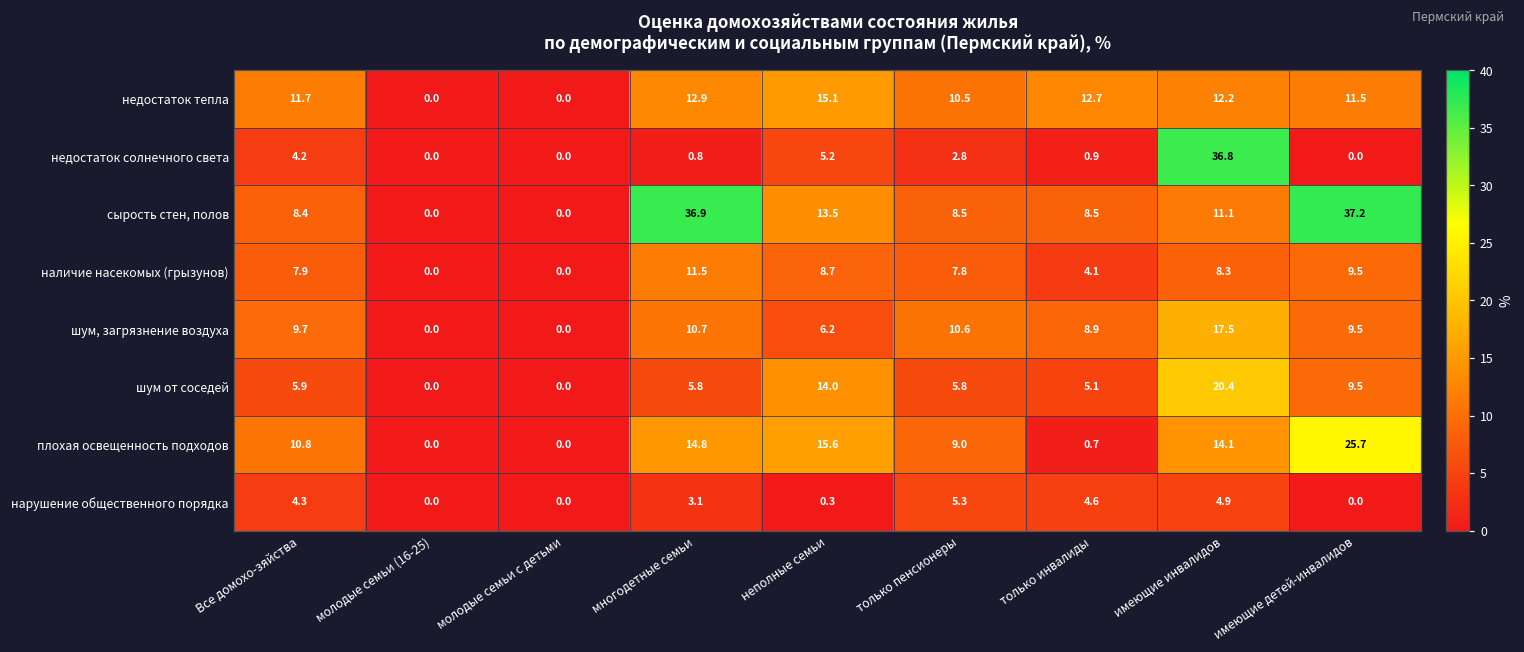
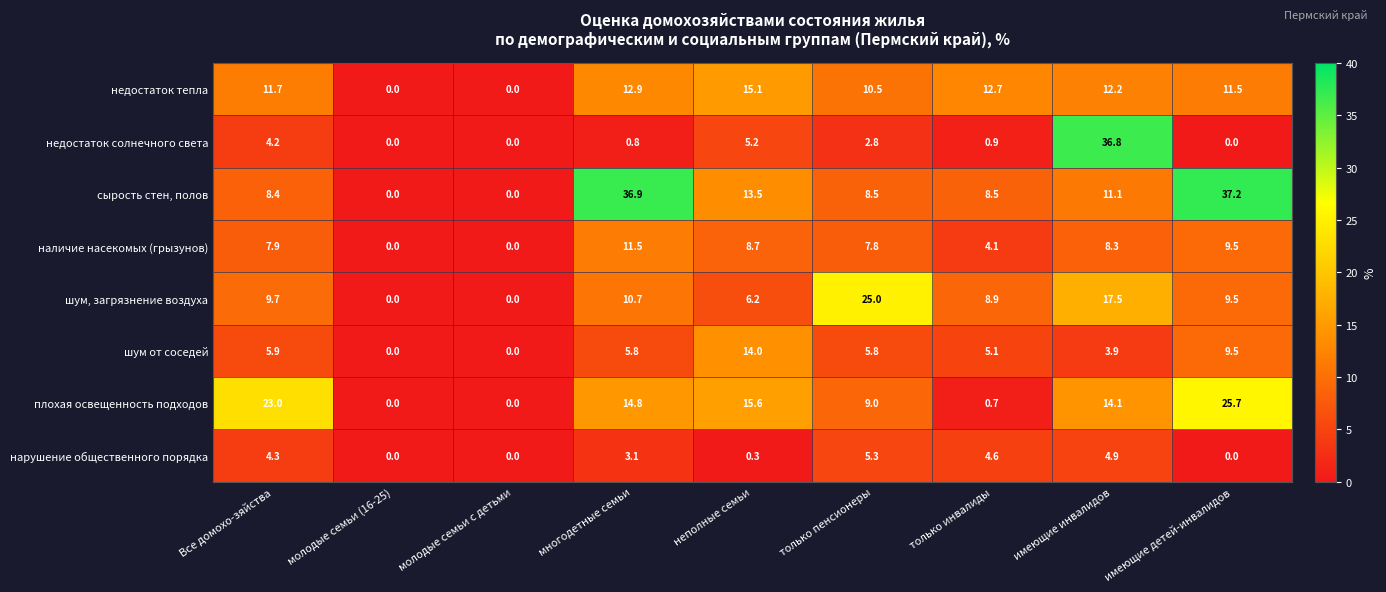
  {
    "недостаток тепла": {
      "Все домохо-зяйства": 11.7,
      "молодые семьи (16-25)": 0.0,
      "молодые семьи с детьми": 0.0,
      "многодетные семьи": 12.9,
      "неполные семьи": 15.1,
      "только пенсионеры": 10.5,
      "только инвалиды": 12.7,
      "имеющие инвалидов": 12.2,
      "имеющие детей-инвалидов": 11.5
    },
    "недостаток солнечного света": {
      "Все домохо-зяйства": 4.2,
      "молодые семьи (16-25)": 0.0,
      "молодые семьи с детьми": 0.0,
      "многодетные семьи": 0.8,
      "неполные семьи": 5.2,
      "только пенсионеры": 2.8,
      "только инвалиды": 0.9,
      "имеющие инвалидов": 36.8,
      "имеющие детей-инвалидов": 0.0
    },
    "сырость стен, полов": {
      "Все домохо-зяйства": 8.4,
      "молодые семьи (16-25)": 0.0,
      "молодые семьи с детьми": 0.0,
      "многодетные семьи": 36.9,
      "неполные семьи": 13.5,
      "только пенсионеры": 8.5,
      "только инвалиды": 8.5,
      "имеющие инвалидов": 11.1,
      "имеющие детей-инвалидов": 37.2
    },
    "наличие насекомых (грызунов)": {
      "Все домохо-зяйства": 7.9,
      "молодые семьи (16-25)": 0.0,
      "молодые семьи с детьми": 0.0,
      "многодетные семьи": 11.5,
      "неполные семьи": 8.7,
      "только пенсионеры": 7.8,
      "только инвалиды": 4.1,
      "имеющие инвалидов": 8.3,
      "имеющие детей-инвалидов": 9.5
    },
    "шум, загрязнение воздуха": {
      "Все домохо-зяйства": 9.7,
      "молодые семьи (16-25)": 0.0,
      "молодые семьи с детьми": 0.0,
      "многодетные семьи": 10.7,
      "неполные семьи": 6.2,
-     "только пенсионеры": 10.6,
+     "только пенсионеры": 25.0,
      "только инвалиды": 8.9,
      "имеющие инвалидов": 17.5,
      "имеющие детей-инвалидов": 9.5
    },
    "шум от соседей": {
      "Все домохо-зяйства": 5.9,
      "молодые семьи (16-25)": 0.0,
      "молодые семьи с детьми": 0.0,
      "многодетные семьи": 5.8,
      "неполные семьи": 14.0,
      "только пенсионеры": 5.8,
      "только инвалиды": 5.1,
-     "имеющие инвалидов": 20.4,
+     "имеющие инвалидов": 3.9,
      "имеющие детей-инвалидов": 9.5
    },
    "плохая освещенность подходов": {
-     "Все домохо-зяйства": 10.8,
+     "Все домохо-зяйства": 23.0,
      "молодые семьи (16-25)": 0.0,
      "молодые семьи с детьми": 0.0,
      "многодетные семьи": 14.8,
      "неполные семьи": 15.6,
      "только пенсионеры": 9.0,
      "только инвалиды": 0.7,
      "имеющие инвалидов": 14.1,
      "имеющие детей-инвалидов": 25.7
    },
    "нарушение общественного порядка": {
      "Все домохо-зяйства": 4.3,
      "молодые семьи (16-25)": 0.0,
      "молодые семьи с детьми": 0.0,
      "многодетные семьи": 3.1,
      "неполные семьи": 0.3,
      "только пенсионеры": 5.3,
      "только инвалиды": 4.6,
      "имеющие инвалидов": 4.9,
      "имеющие детей-инвалидов": 0.0
    }
  }
